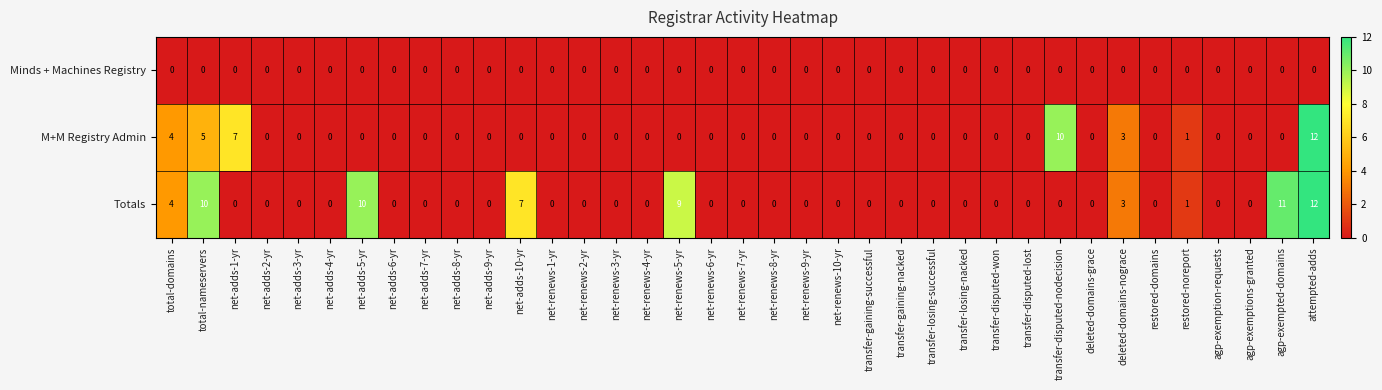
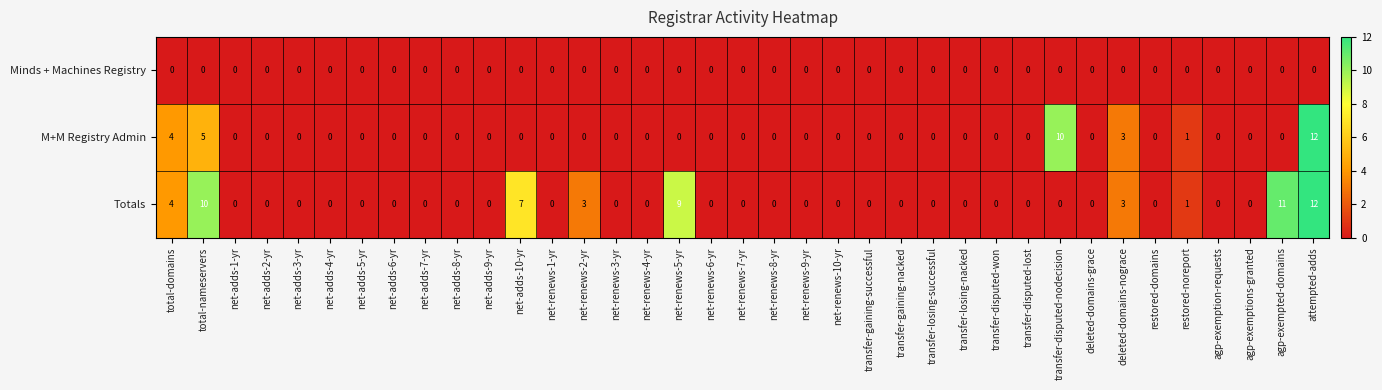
  {
    "Minds + Machines Registry": {
      "total-domains": 0,
      "total-nameservers": 0,
      "net-adds-1-yr": 0,
      "net-adds-2-yr": 0,
      "net-adds-3-yr": 0,
      "net-adds-4-yr": 0,
      "net-adds-5-yr": 0,
      "net-adds-6-yr": 0,
      "net-adds-7-yr": 0,
      "net-adds-8-yr": 0,
      "net-adds-9-yr": 0,
      "net-adds-10-yr": 0,
      "net-renews-1-yr": 0,
      "net-renews-2-yr": 0,
      "net-renews-3-yr": 0,
      "net-renews-4-yr": 0,
      "net-renews-5-yr": 0,
      "net-renews-6-yr": 0,
      "net-renews-7-yr": 0,
      "net-renews-8-yr": 0,
      "net-renews-9-yr": 0,
      "net-renews-10-yr": 0,
      "transfer-gaining-successful": 0,
      "transfer-gaining-nacked": 0,
      "transfer-losing-successful": 0,
      "transfer-losing-nacked": 0,
      "transfer-disputed-won": 0,
      "transfer-disputed-lost": 0,
      "transfer-disputed-nodecision": 0,
      "deleted-domains-grace": 0,
      "deleted-domains-nograce": 0,
      "restored-domains": 0,
      "restored-noreport": 0,
      "agp-exemption-requests": 0,
      "agp-exemptions-granted": 0,
      "agp-exempted-domains": 0,
      "attempted-adds": 0
    },
    "M+M Registry Admin": {
      "total-domains": 4,
      "total-nameservers": 5,
-     "net-adds-1-yr": 7,
+     "net-adds-1-yr": 0,
      "net-adds-2-yr": 0,
      "net-adds-3-yr": 0,
      "net-adds-4-yr": 0,
      "net-adds-5-yr": 0,
      "net-adds-6-yr": 0,
      "net-adds-7-yr": 0,
      "net-adds-8-yr": 0,
      "net-adds-9-yr": 0,
      "net-adds-10-yr": 0,
      "net-renews-1-yr": 0,
      "net-renews-2-yr": 0,
      "net-renews-3-yr": 0,
      "net-renews-4-yr": 0,
      "net-renews-5-yr": 0,
      "net-renews-6-yr": 0,
      "net-renews-7-yr": 0,
      "net-renews-8-yr": 0,
      "net-renews-9-yr": 0,
      "net-renews-10-yr": 0,
      "transfer-gaining-successful": 0,
      "transfer-gaining-nacked": 0,
      "transfer-losing-successful": 0,
      "transfer-losing-nacked": 0,
      "transfer-disputed-won": 0,
      "transfer-disputed-lost": 0,
      "transfer-disputed-nodecision": 10,
      "deleted-domains-grace": 0,
      "deleted-domains-nograce": 3,
      "restored-domains": 0,
      "restored-noreport": 1,
      "agp-exemption-requests": 0,
      "agp-exemptions-granted": 0,
      "agp-exempted-domains": 0,
      "attempted-adds": 12
    },
    "Totals": {
      "total-domains": 4,
      "total-nameservers": 10,
      "net-adds-1-yr": 0,
      "net-adds-2-yr": 0,
      "net-adds-3-yr": 0,
      "net-adds-4-yr": 0,
-     "net-adds-5-yr": 10,
+     "net-adds-5-yr": 0,
      "net-adds-6-yr": 0,
      "net-adds-7-yr": 0,
      "net-adds-8-yr": 0,
      "net-adds-9-yr": 0,
      "net-adds-10-yr": 7,
      "net-renews-1-yr": 0,
-     "net-renews-2-yr": 0,
+     "net-renews-2-yr": 3,
      "net-renews-3-yr": 0,
      "net-renews-4-yr": 0,
      "net-renews-5-yr": 9,
      "net-renews-6-yr": 0,
      "net-renews-7-yr": 0,
      "net-renews-8-yr": 0,
      "net-renews-9-yr": 0,
      "net-renews-10-yr": 0,
      "transfer-gaining-successful": 0,
      "transfer-gaining-nacked": 0,
      "transfer-losing-successful": 0,
      "transfer-losing-nacked": 0,
      "transfer-disputed-won": 0,
      "transfer-disputed-lost": 0,
      "transfer-disputed-nodecision": 0,
      "deleted-domains-grace": 0,
      "deleted-domains-nograce": 3,
      "restored-domains": 0,
      "restored-noreport": 1,
      "agp-exemption-requests": 0,
      "agp-exemptions-granted": 0,
      "agp-exempted-domains": 11,
      "attempted-adds": 12
    }
  }
